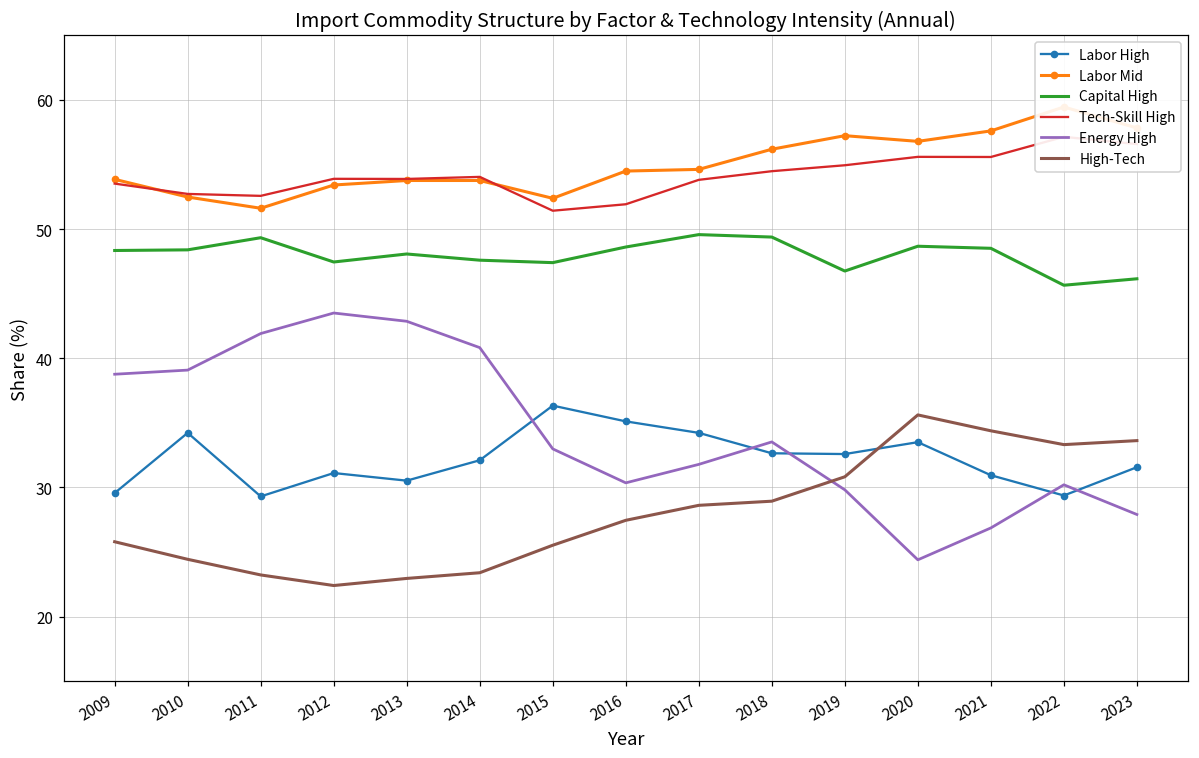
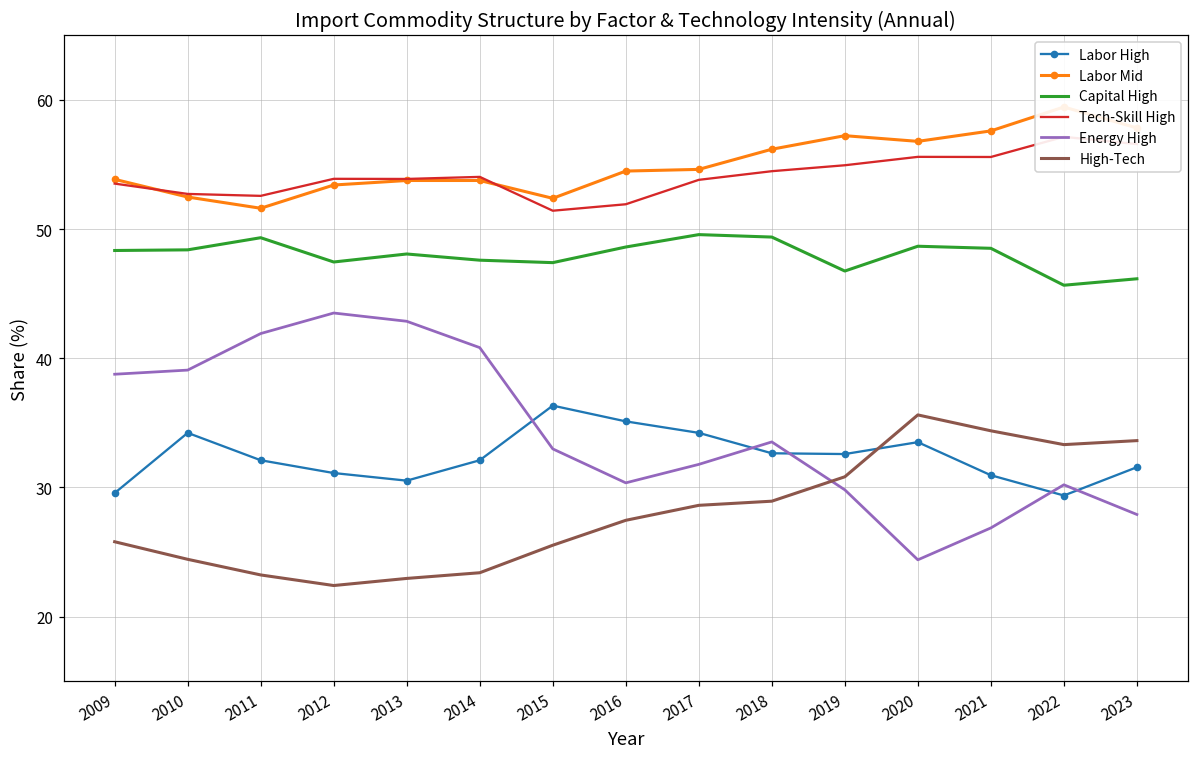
  {
    "Labor High": {
      "2009": 29.6,
      "2010": 34.2,
-     "2011": 29.3,
+     "2011": 32.1,
      "2012": 31.1,
      "2013": 30.5,
      "2014": 32.1,
      "2015": 36.3,
      "2016": 35.1,
      "2017": 34.2,
      "2018": 32.6,
      "2019": 32.6,
      "2020": 33.5,
      "2021": 30.9,
      "2022": 29.4,
      "2023": 31.6
    },
    "Labor Mid": {
      "2009": 53.9,
      "2010": 52.5,
      "2011": 51.6,
      "2012": 53.4,
      "2014": 53.8,
      "2015": 52.4,
      "2016": 54.5,
      "2017": 54.6,
      "2018": 56.2,
      "2019": 57.2,
      "2020": 56.8,
      "2021": 57.6
    },
    "Capital High": {
      "2009": 48.3,
      "2010": 48.4,
      "2011": 49.3,
      "2012": 47.5,
      "2013": 48.1,
      "2014": 47.6,
      "2015": 47.4,
      "2016": 48.6,
      "2017": 49.6,
      "2018": 49.4,
      "2019": 46.8,
      "2020": 48.7,
      "2021": 48.5,
      "2022": 45.7,
      "2023": 46.2
    },
    "Tech-Skill High": {
      "2009": 53.5,
      "2010": 52.7,
      "2011": 52.6,
      "2012": 53.9,
      "2014": 54.0,
      "2015": 51.4,
      "2016": 51.9,
      "2017": 53.8,
      "2018": 54.5,
      "2019": 54.9,
      "2020": 55.6,
      "2021": 55.6
    },
    "Energy High": {
      "2009": 38.8,
      "2010": 39.1,
      "2011": 41.9,
      "2012": 43.5,
      "2013": 42.9,
      "2014": 40.8,
      "2015": 33.0,
      "2016": 30.4,
      "2017": 31.8,
      "2018": 33.5,
      "2019": 29.8,
      "2020": 24.4,
      "2021": 26.9,
      "2022": 30.2,
      "2023": 27.9
    },
    "High-Tech": {
      "2009": 25.8,
      "2010": 24.4,
      "2011": 23.2,
      "2012": 22.4,
      "2013": 23.0,
      "2014": 23.4,
      "2015": 25.5,
      "2016": 27.5,
      "2017": 28.6,
      "2018": 28.9,
      "2019": 30.8,
      "2020": 35.6,
      "2021": 34.4,
      "2022": 33.3,
      "2023": 33.6
    }
  }
